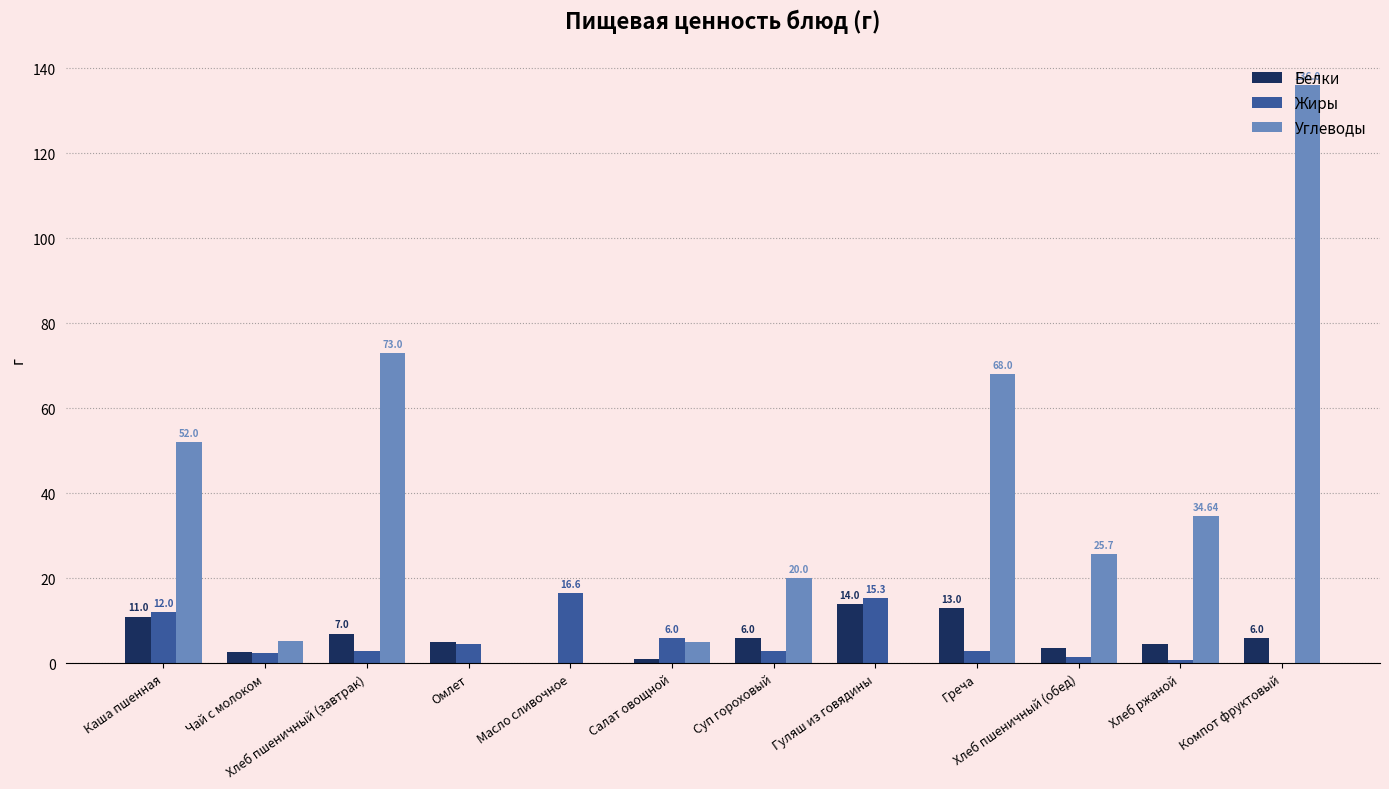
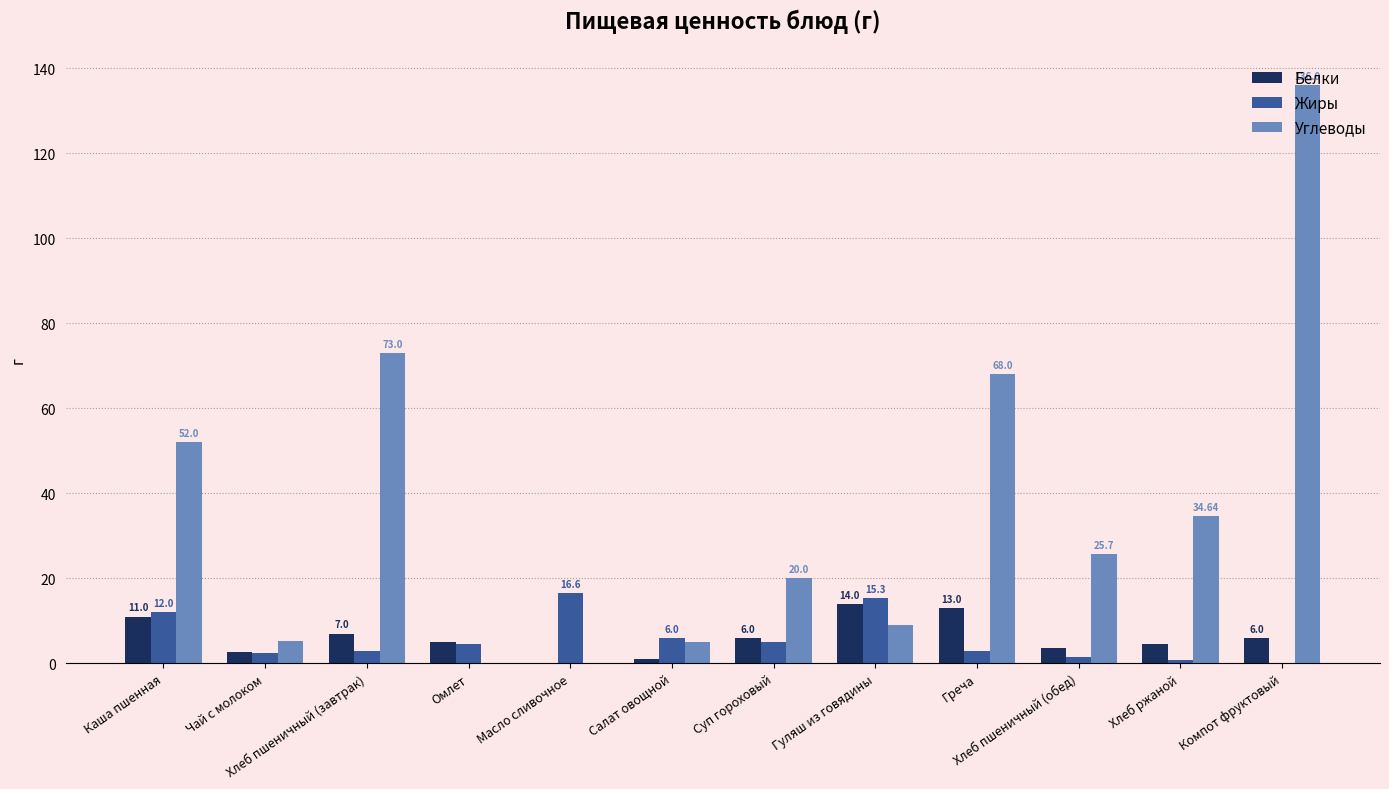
  {
    "Белки": {
      "Каша пшенная": 11.0,
      "Хлеб пшеничный (завтрак)": 7.0,
      "Суп гороховый": 6.0,
      "Гуляш из говядины": 14.0,
      "Греча": 13.0,
      "Компот фруктовый": 6.0
    },
    "Жиры": {
      "Чай с молоком": 3,
      "Хлеб пшеничный (завтрак)": 3,
      "Омлет": 5,
-     "Суп гороховый": 3,
+     "Суп гороховый": 5,
      "Греча": 3,
      "Хлеб пшеничный (обед)": 1,
      "Хлеб ржаной": 1,
      "Компот фруктовый": 0
    },
    "Углеводы": {
      "Чай с молоком": 5,
      "Салат овощной": 5,
-     "Гуляш из говядины": 0
+     "Гуляш из говядины": 9
    }
  }
